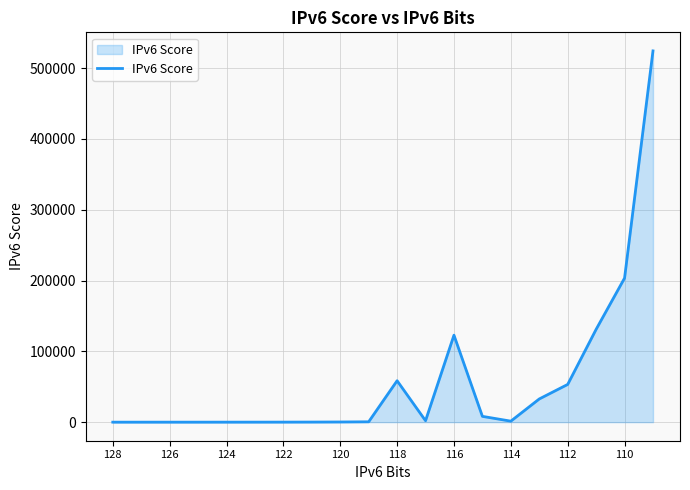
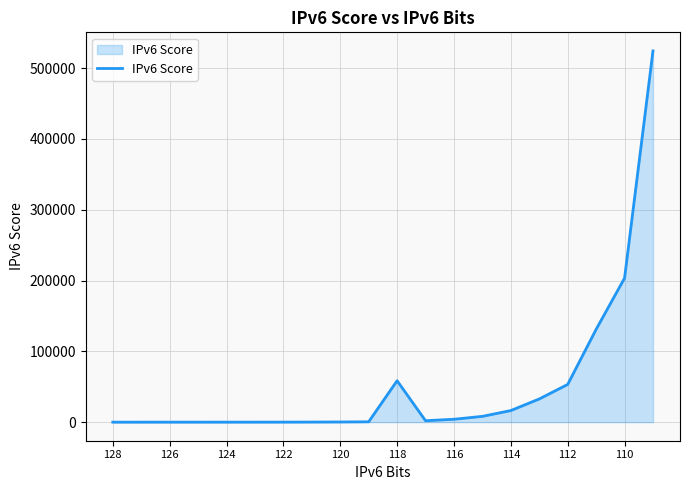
  {
    "128": 0,
    "126": 0,
    "124": 0,
    "122": 0,
    "120": 0,
    "118": 60000,
-   "116": 120000,
-   "114": 0,
+   "116": 0,
+   "114": 20000,
    "112": 50000,
    "110": 200000
  }
